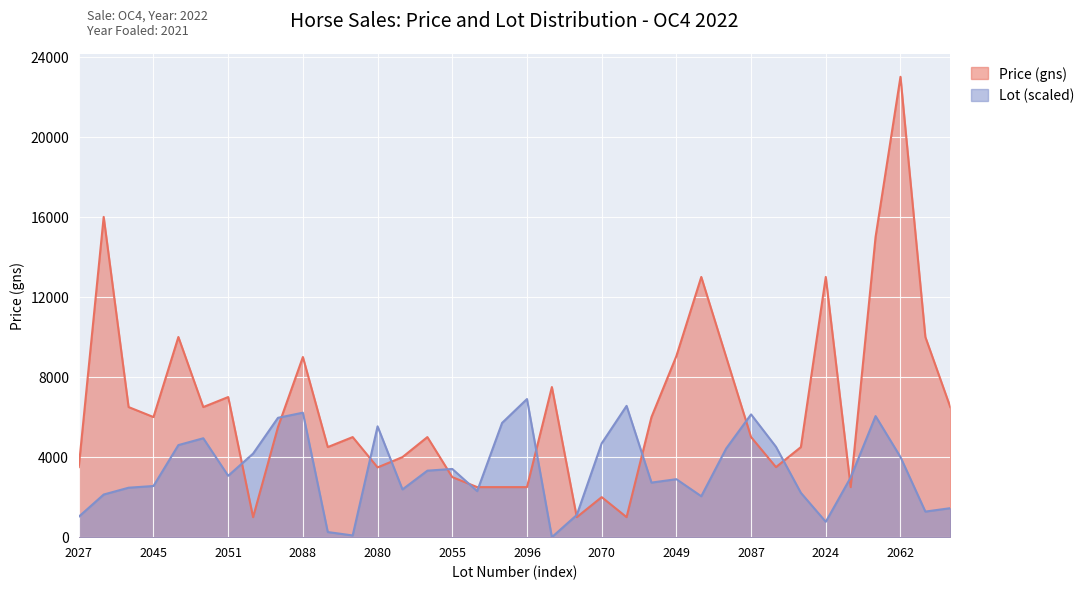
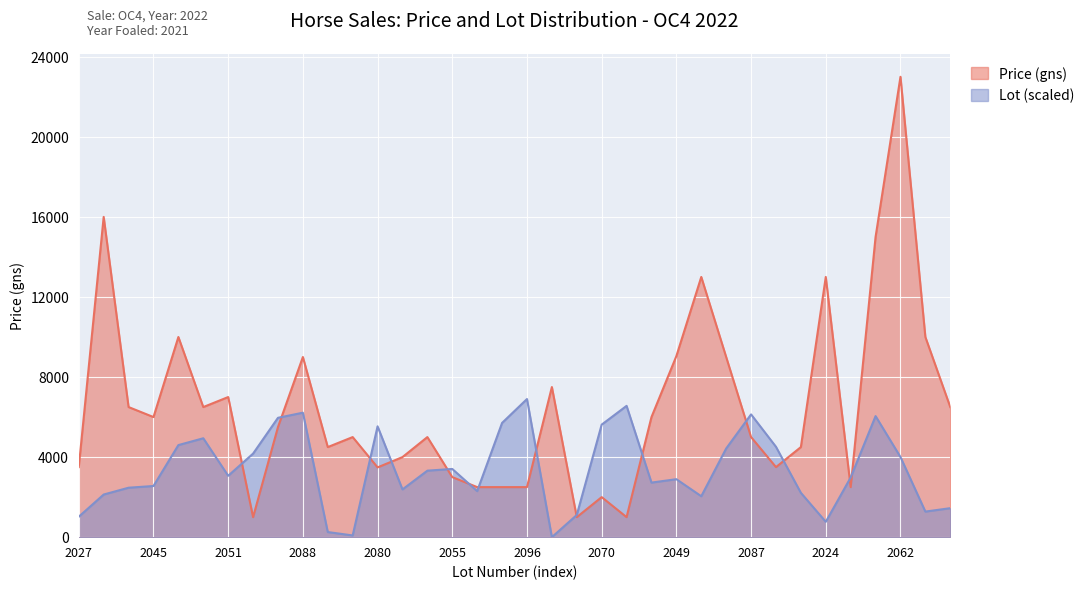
  {
    "Price (gns)": {
      "2027": 3500,
      "2045": 6000,
      "2051": 7000,
      "2088": 9000,
      "2080": 3500,
      "2055": 3000,
      "2096": 2500,
      "2070": 2000,
      "2049": 9000,
      "2087": 5000,
      "2024": 13000,
      "2062": 23000
    },
    "Lot (scaled)": {
      "2027": 1000,
      "2045": 2600,
      "2051": 3100,
      "2088": 6200,
      "2080": 5500,
      "2055": 3400,
      "2096": 6900,
-     "2070": 4700,
+     "2070": 5600,
      "2049": 2900,
      "2087": 6100,
      "2024": 800,
      "2062": 4000
    }
  }
